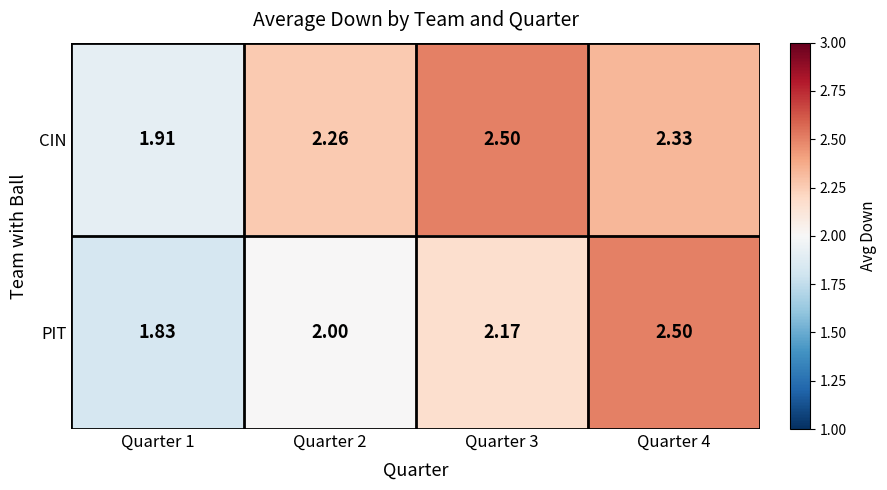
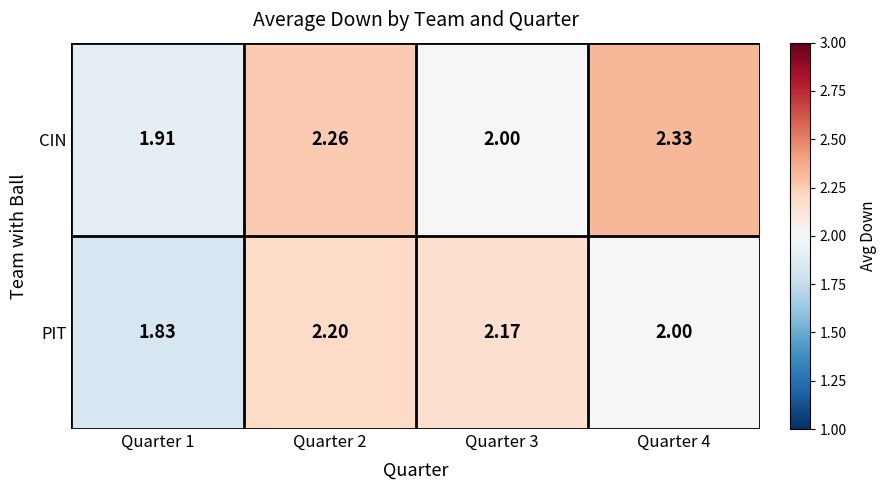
  {
    "CIN": {
      "Quarter 1": 1.91,
      "Quarter 2": 2.26,
-     "Quarter 3": 2.50,
+     "Quarter 3": 2.00,
      "Quarter 4": 2.33
    },
    "PIT": {
      "Quarter 1": 1.83,
-     "Quarter 2": 2.00,
+     "Quarter 2": 2.20,
      "Quarter 3": 2.17,
-     "Quarter 4": 2.50
+     "Quarter 4": 2.00
    }
  }
